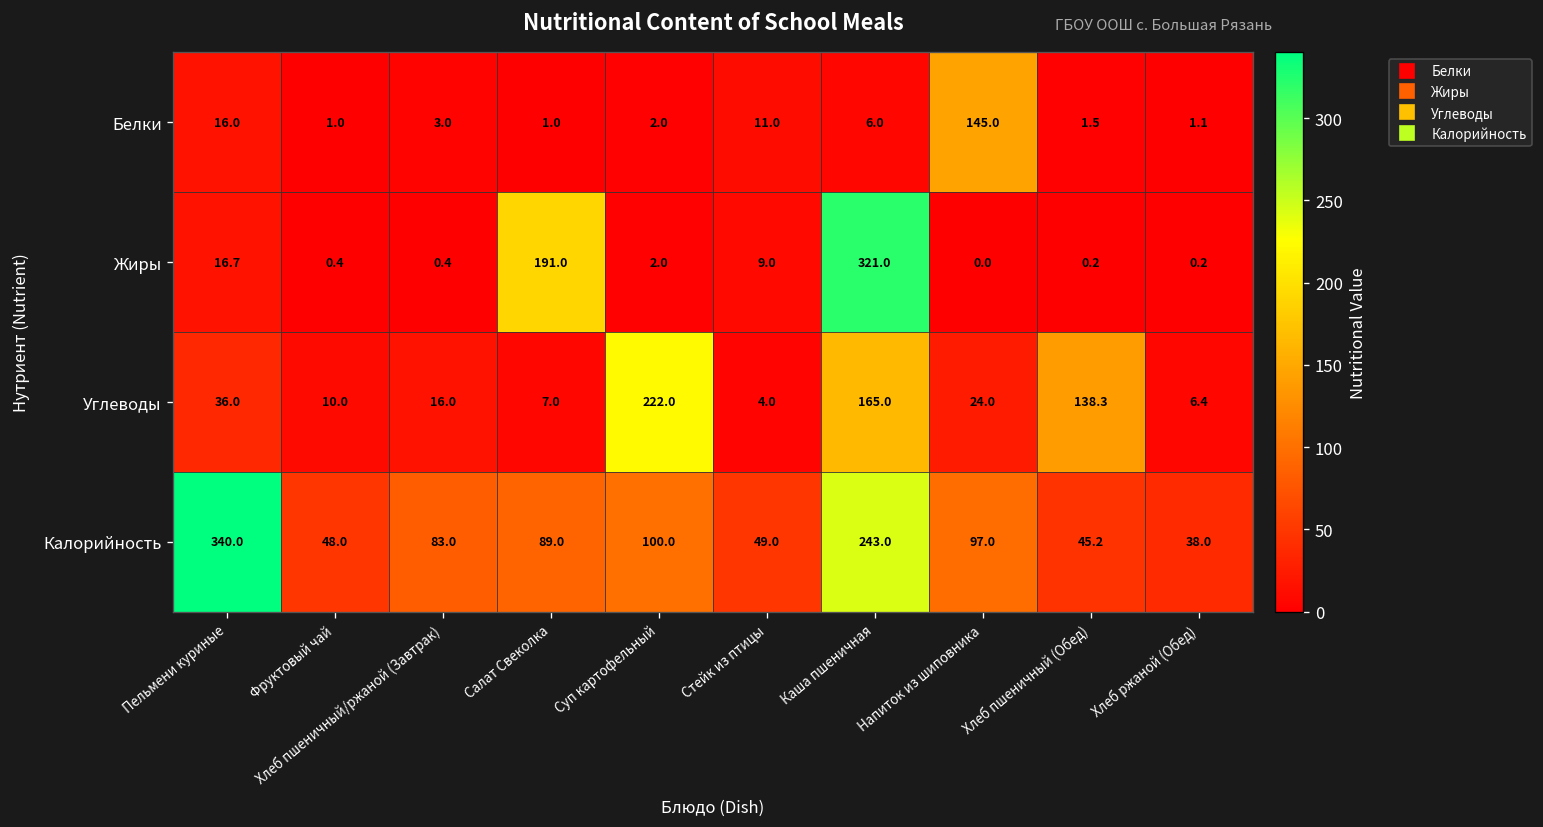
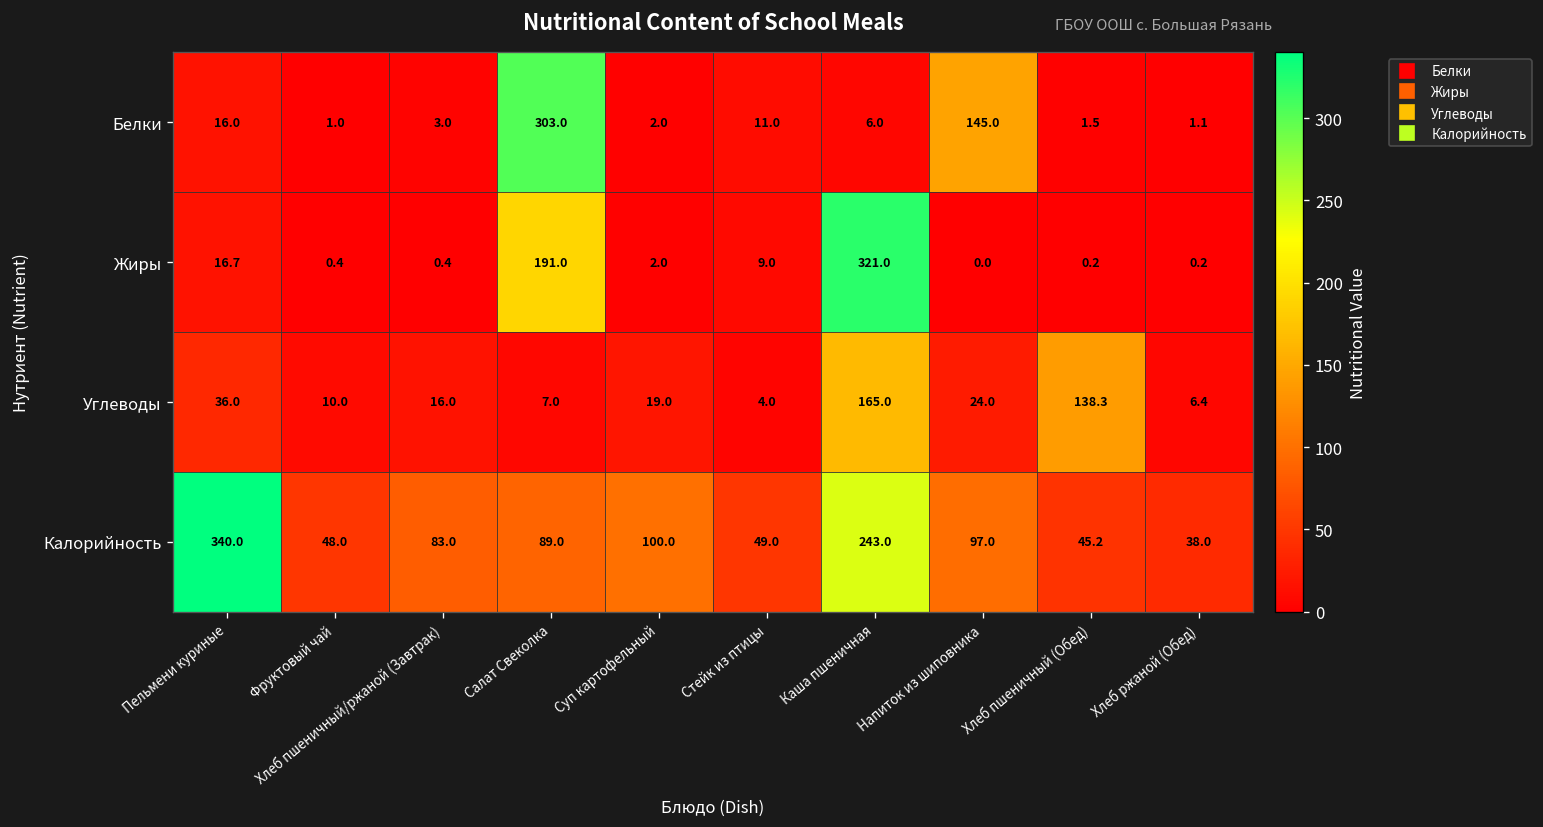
  {
    "Белки": {
      "Пельмени куриные": 16.0,
      "Фруктовый чай": 1.0,
      "Хлеб пшеничный/ржаной (Завтрак)": 3.0,
-     "Салат Свеколка": 1.0,
+     "Салат Свеколка": 303.0,
      "Суп картофельный": 2.0,
      "Стейк из птицы": 11.0,
      "Каша пшеничная": 6.0,
      "Напиток из шиповника": 145.0,
      "Хлеб пшеничный (Обед)": 1.5,
      "Хлеб ржаной (Обед)": 1.1
    },
    "Жиры": {
      "Пельмени куриные": 16.7,
      "Фруктовый чай": 0.4,
      "Хлеб пшеничный/ржаной (Завтрак)": 0.4,
      "Салат Свеколка": 191.0,
      "Суп картофельный": 2.0,
      "Стейк из птицы": 9.0,
      "Каша пшеничная": 321.0,
      "Напиток из шиповника": 0.0,
      "Хлеб пшеничный (Обед)": 0.2,
      "Хлеб ржаной (Обед)": 0.2
    },
    "Углеводы": {
      "Пельмени куриные": 36.0,
      "Фруктовый чай": 10.0,
      "Хлеб пшеничный/ржаной (Завтрак)": 16.0,
      "Салат Свеколка": 7.0,
-     "Суп картофельный": 222.0,
+     "Суп картофельный": 19.0,
      "Стейк из птицы": 4.0,
      "Каша пшеничная": 165.0,
      "Напиток из шиповника": 24.0,
      "Хлеб пшеничный (Обед)": 138.3,
      "Хлеб ржаной (Обед)": 6.4
    },
    "Калорийность": {
      "Пельмени куриные": 340.0,
      "Фруктовый чай": 48.0,
      "Хлеб пшеничный/ржаной (Завтрак)": 83.0,
      "Салат Свеколка": 89.0,
      "Суп картофельный": 100.0,
      "Стейк из птицы": 49.0,
      "Каша пшеничная": 243.0,
      "Напиток из шиповника": 97.0,
      "Хлеб пшеничный (Обед)": 45.2,
      "Хлеб ржаной (Обед)": 38.0
    }
  }
